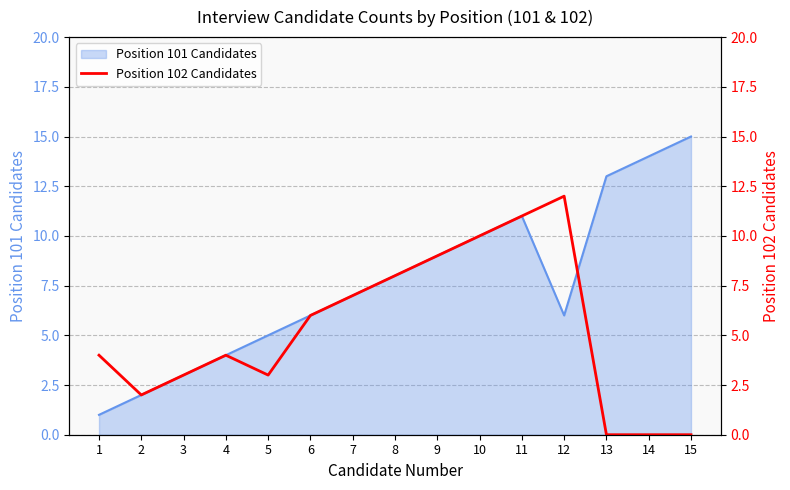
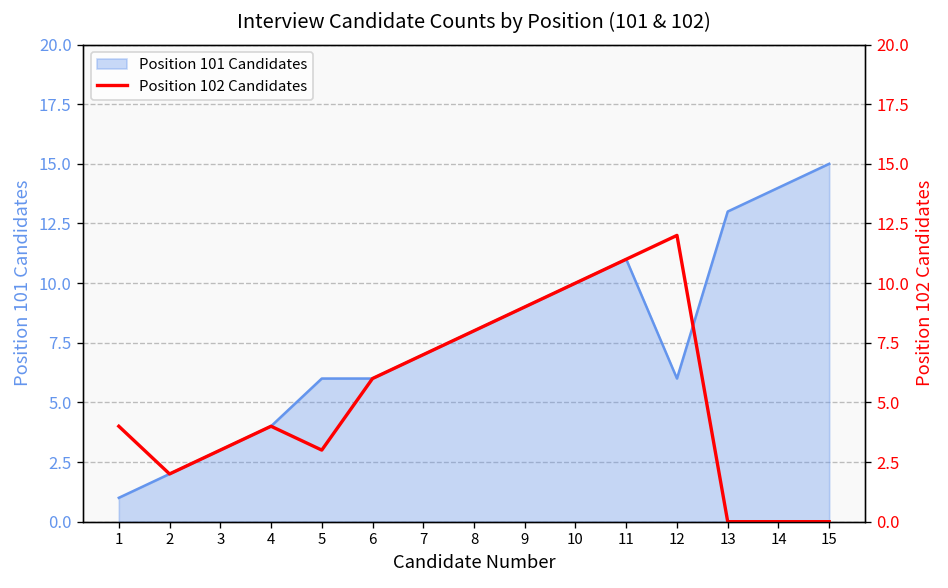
  {
    "Position 101 Candidates": {
      "1": 1,
      "2": 2,
      "3": 3,
      "4": 4,
-     "5": 5,
+     "5": 6,
      "6": 6,
      "7": 7,
      "8": 8,
      "9": 9,
      "10": 10,
      "11": 11,
      "12": 6,
      "13": 13,
      "14": 14,
      "15": 15
    },
    "Position 102 Candidates": {
      "1": 4.0,
      "2": 2.0,
      "3": 3.0,
      "4": 4.0,
      "5": 3.0,
      "6": 6.0,
      "7": 7.0,
      "8": 8.0,
      "9": 9.0,
      "10": 10.0,
      "11": 11.0,
      "12": 12.0,
      "13": 0.0,
      "14": 0.0,
      "15": 0.0
    }
  }
